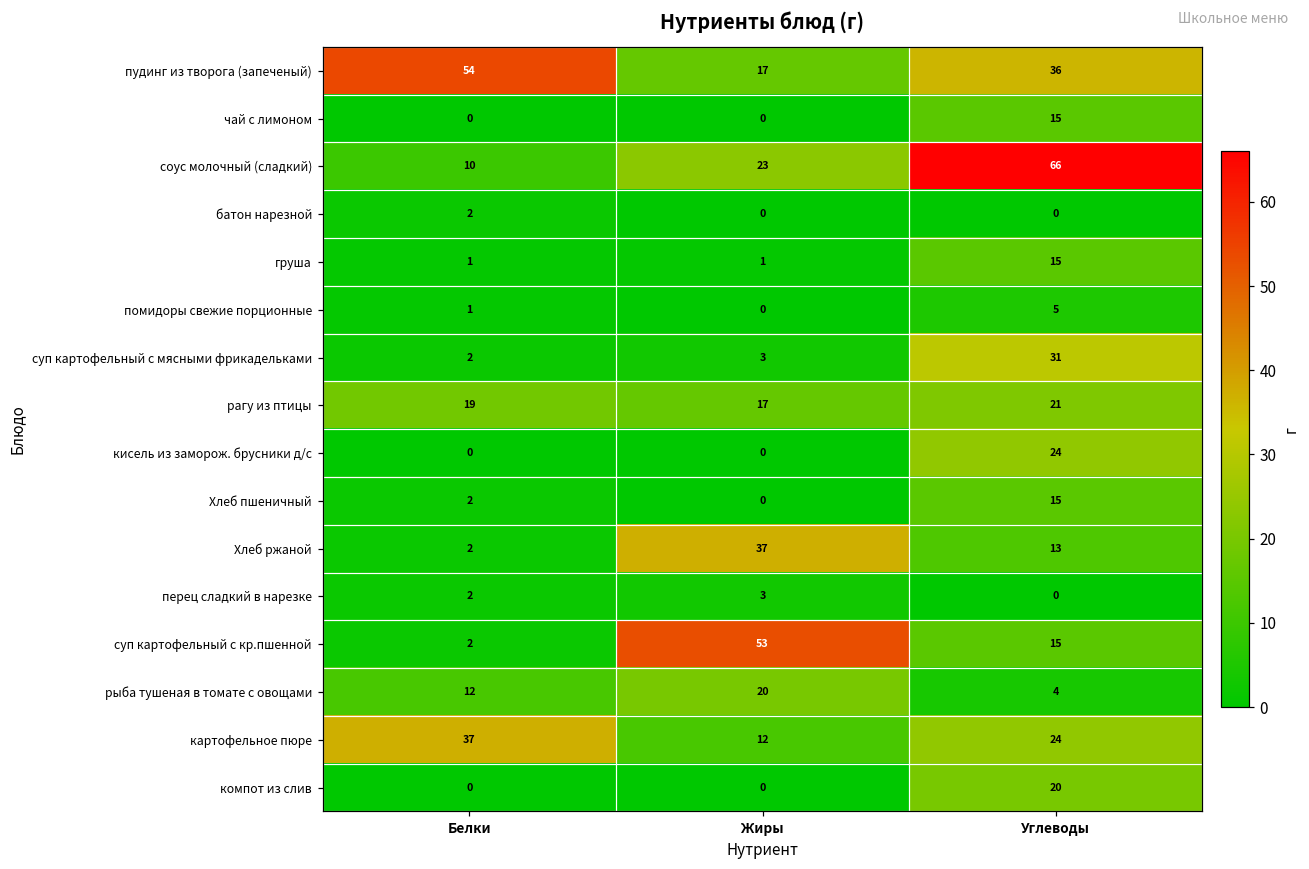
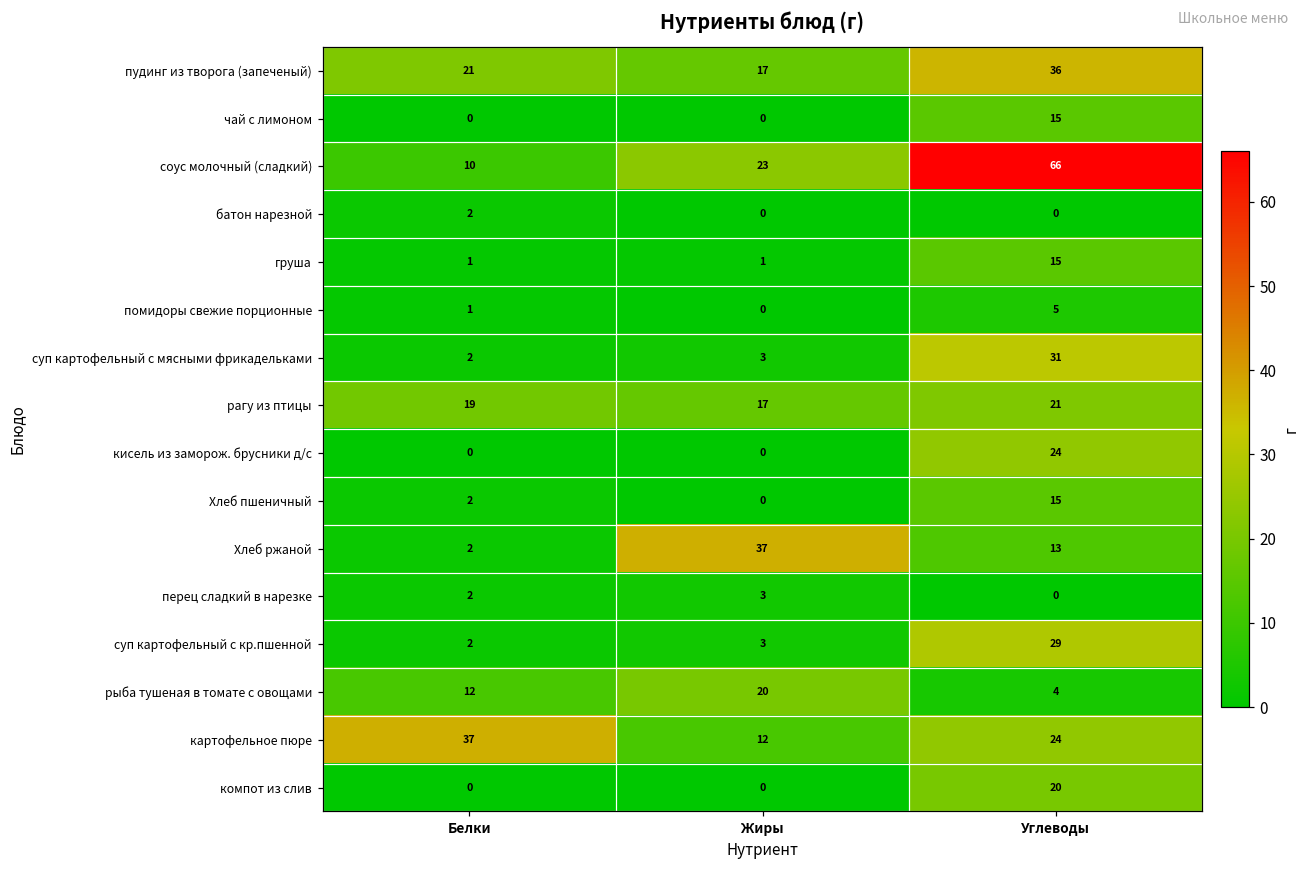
  {
    "пудинг из творога (запеченый)": {
-     "Белки": 54,
+     "Белки": 21,
      "Жиры": 17,
      "Углеводы": 36
    },
    "чай с лимоном": {
      "Белки": 0,
      "Жиры": 0,
      "Углеводы": 15
    },
    "соус молочный (сладкий)": {
      "Белки": 10,
      "Жиры": 23,
      "Углеводы": 66
    },
    "батон нарезной": {
      "Белки": 2,
      "Жиры": 0,
      "Углеводы": 0
    },
    "груша": {
      "Белки": 1,
      "Жиры": 1,
      "Углеводы": 15
    },
    "помидоры свежие порционные": {
      "Белки": 1,
      "Жиры": 0,
      "Углеводы": 5
    },
    "суп картофельный с мясными фрикадельками": {
      "Белки": 2,
      "Жиры": 3,
      "Углеводы": 31
    },
    "рагу из птицы": {
      "Белки": 19,
      "Жиры": 17,
      "Углеводы": 21
    },
    "кисель из заморож. брусники д/с": {
      "Белки": 0,
      "Жиры": 0,
      "Углеводы": 24
    },
    "Хлеб пшеничный": {
      "Белки": 2,
      "Жиры": 0,
      "Углеводы": 15
    },
    "Хлеб ржаной": {
      "Белки": 2,
      "Жиры": 37,
      "Углеводы": 13
    },
    "перец сладкий в нарезке": {
      "Белки": 2,
      "Жиры": 3,
      "Углеводы": 0
    },
    "суп картофельный с кр.пшенной": {
      "Белки": 2,
-     "Жиры": 53,
-     "Углеводы": 15
+     "Жиры": 3,
+     "Углеводы": 29
    },
    "рыба тушеная в томате с овощами": {
      "Белки": 12,
      "Жиры": 20,
      "Углеводы": 4
    },
    "картофельное пюре": {
      "Белки": 37,
      "Жиры": 12,
      "Углеводы": 24
    },
    "компот из слив": {
      "Белки": 0,
      "Жиры": 0,
      "Углеводы": 20
    }
  }
